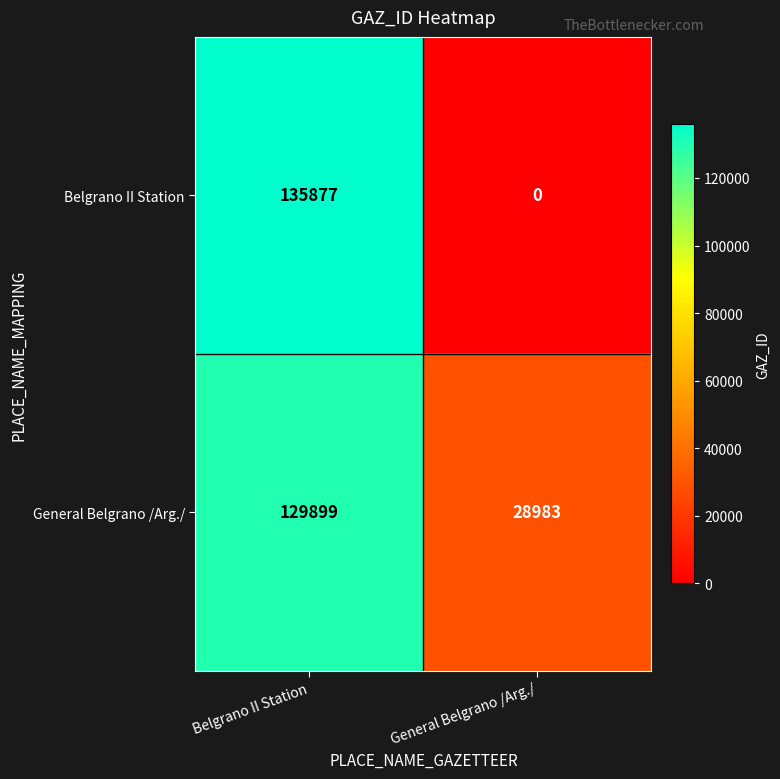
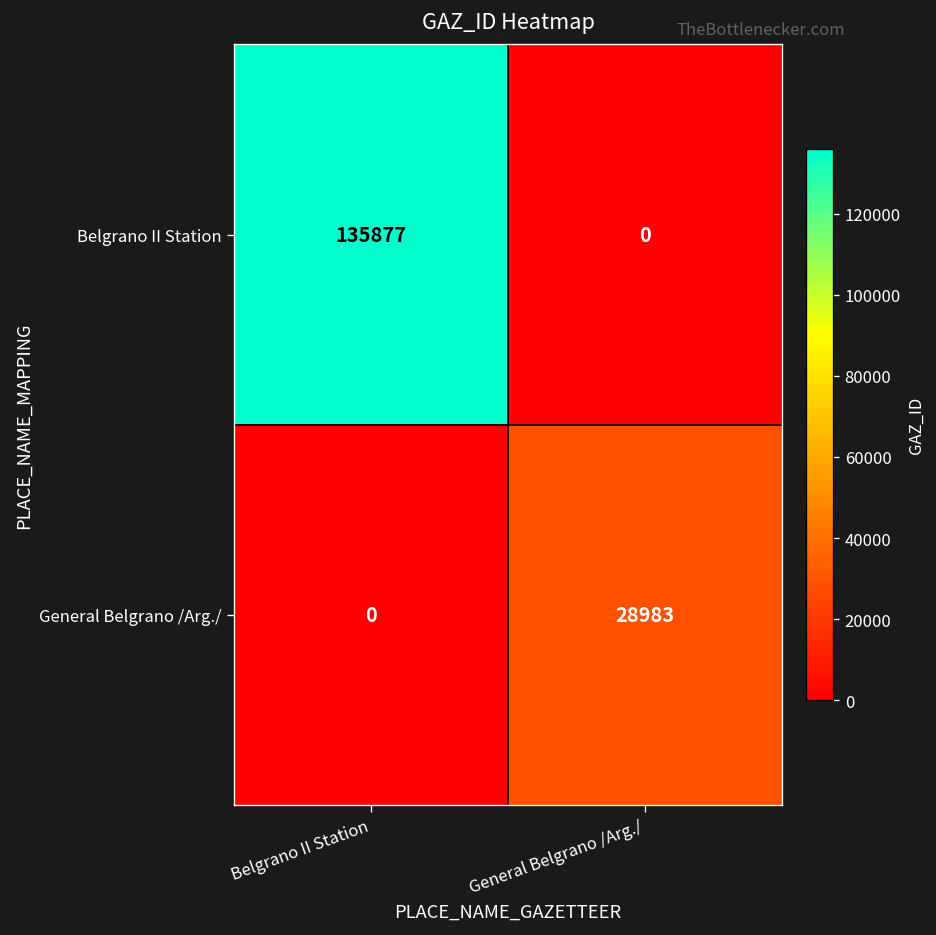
  {
    "Belgrano II Station": {
      "Belgrano II Station": 135877,
      "General Belgrano /Arg./": 0
    },
    "General Belgrano /Arg./": {
-     "Belgrano II Station": 129899,
+     "Belgrano II Station": 0,
      "General Belgrano /Arg./": 28983
    }
  }
